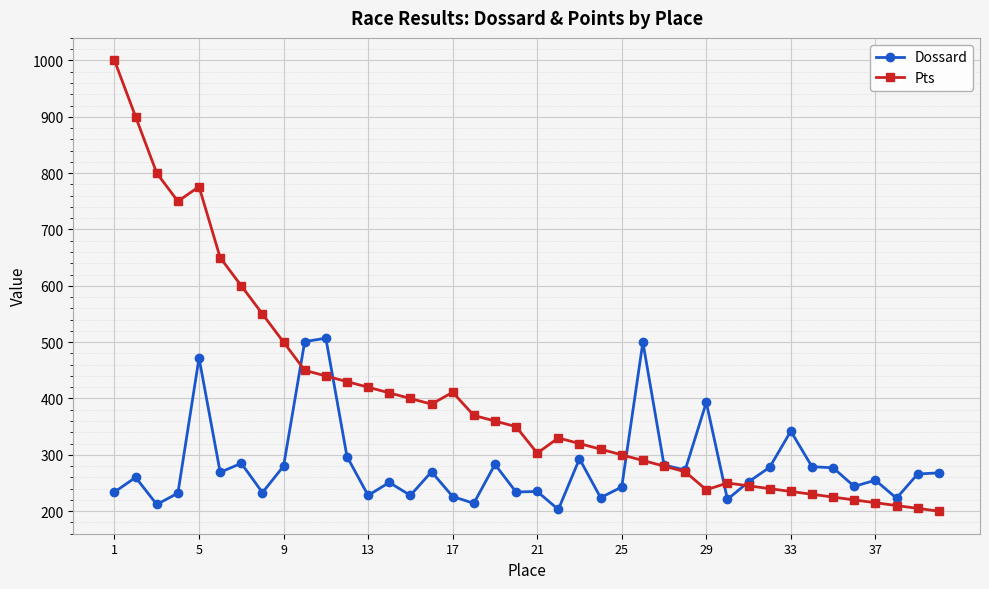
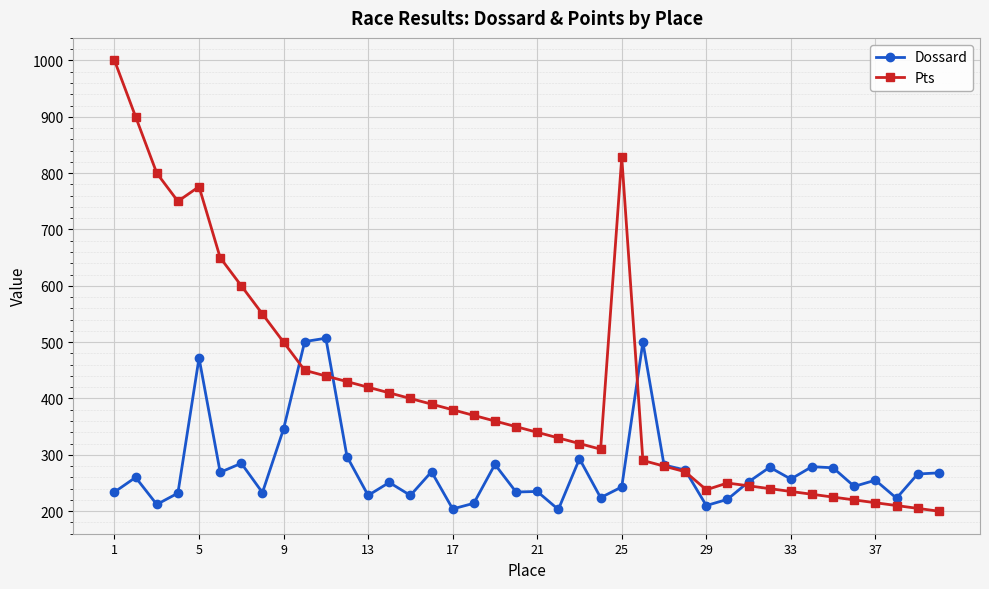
  {
    "Dossard": {
      "1": 230,
      "5": 470,
-     "9": 280,
+     "9": 350,
      "13": 230,
-     "17": 230,
+     "17": 200,
      "21": 240,
      "25": 240,
-     "29": 390,
-     "33": 340,
+     "29": 210,
+     "33": 260,
      "37": 260
    },
    "Pts": {
      "1": 1000,
      "5": 780,
      "9": 500,
      "13": 420,
-     "17": 410,
-     "21": 300,
-     "25": 300,
+     "17": 380,
+     "21": 340,
+     "25": 830,
      "29": 240,
      "33": 240,
      "37": 220
    }
  }
